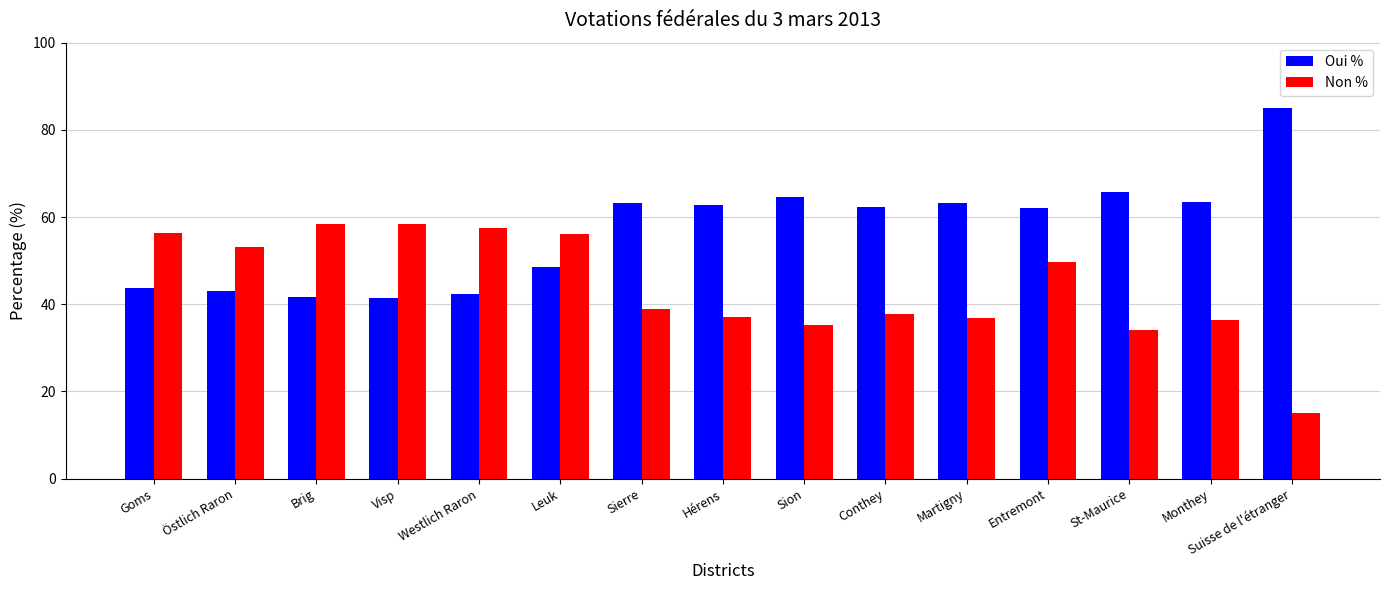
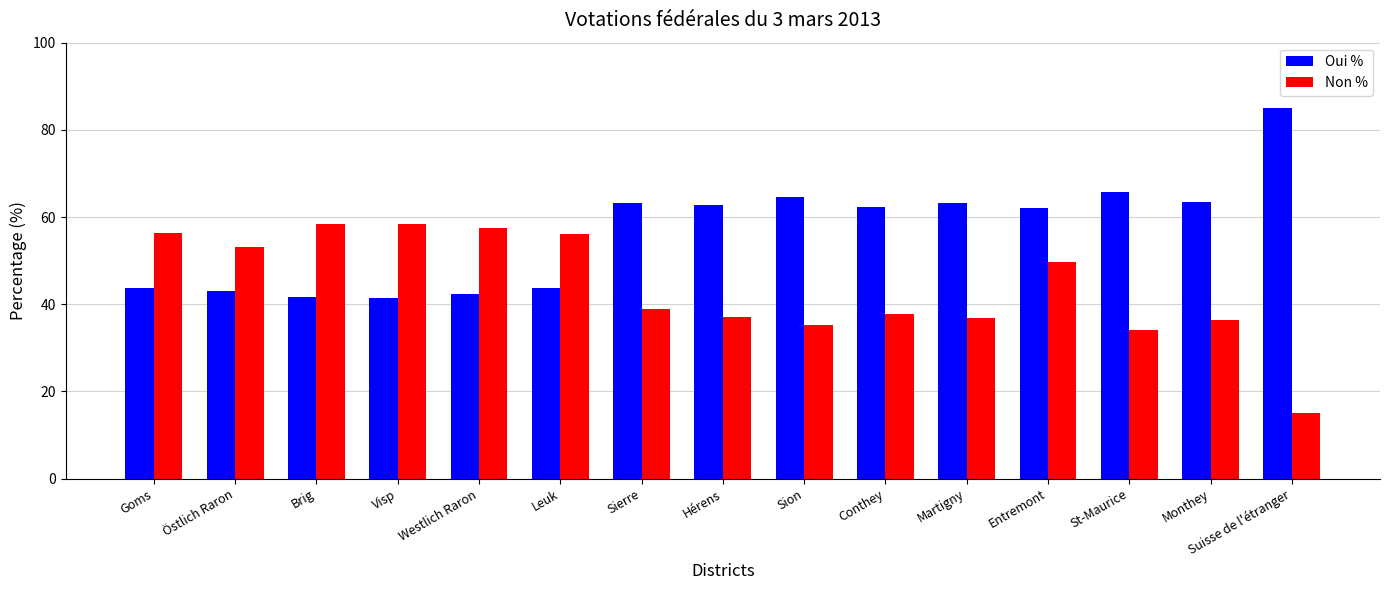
  {
    "Oui %": {
      "Goms": 44,
      "Östlich Raron": 43,
      "Brig": 42,
      "Visp": 41,
      "Westlich Raron": 42,
-     "Leuk": 48,
+     "Leuk": 44,
      "Sierre": 63,
      "Hérens": 63,
      "Sion": 65,
      "Conthey": 62,
      "Martigny": 63,
      "Entremont": 62,
      "St-Maurice": 66,
      "Monthey": 64,
      "Suisse de l'étranger": 85
    },
    "Non %": {
      "Goms": 56,
      "Östlich Raron": 53,
      "Brig": 58,
      "Visp": 59,
      "Westlich Raron": 58,
      "Leuk": 56,
      "Sierre": 39,
      "Hérens": 37,
      "Sion": 35,
      "Conthey": 38,
      "Martigny": 37,
      "Entremont": 50,
      "St-Maurice": 34,
      "Monthey": 37,
      "Suisse de l'étranger": 15
    }
  }
